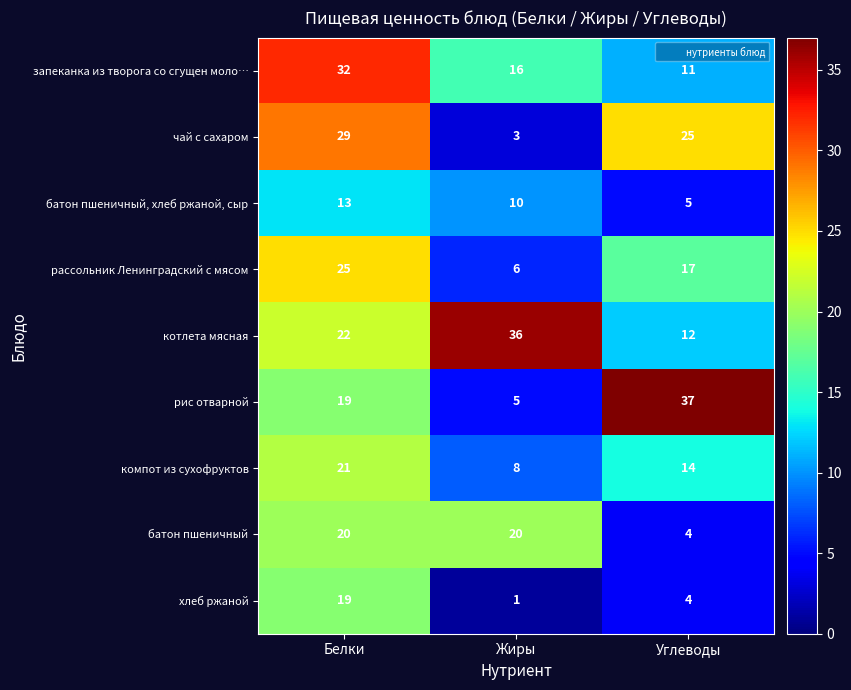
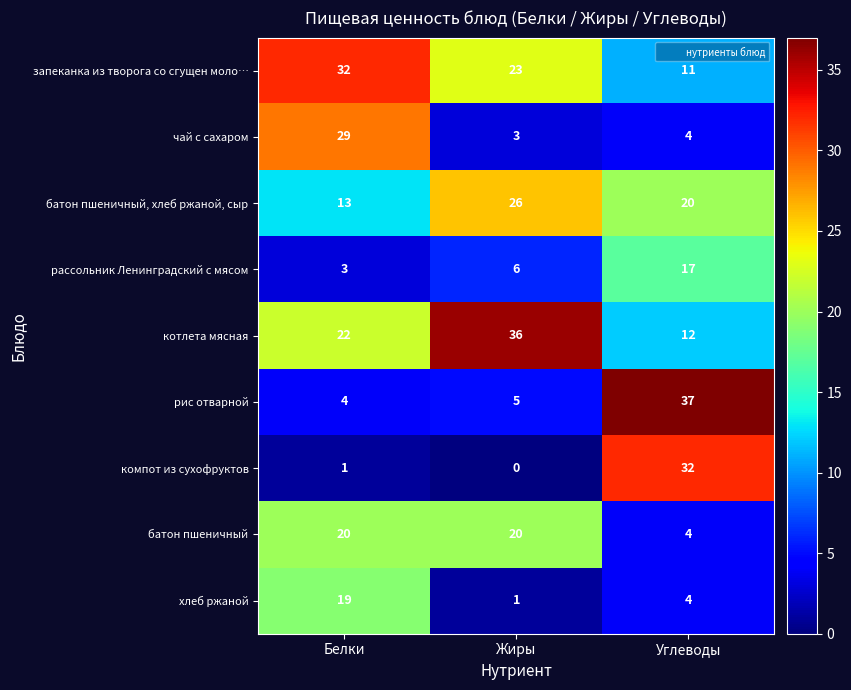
  {
    "запеканка из творога со сгущен моло…": {
      "Белки": 32,
-     "Жиры": 16,
+     "Жиры": 23,
      "Углеводы": 11
    },
    "чай с сахаром": {
      "Белки": 29,
      "Жиры": 3,
-     "Углеводы": 25
+     "Углеводы": 4
    },
    "батон пшеничный, хлеб ржаной, сыр": {
      "Белки": 13,
-     "Жиры": 10,
-     "Углеводы": 5
+     "Жиры": 26,
+     "Углеводы": 20
    },
    "рассольник Ленинградский с мясом": {
-     "Белки": 25,
+     "Белки": 3,
      "Жиры": 6,
      "Углеводы": 17
    },
    "котлета мясная": {
      "Белки": 22,
      "Жиры": 36,
      "Углеводы": 12
    },
    "рис отварной": {
-     "Белки": 19,
+     "Белки": 4,
      "Жиры": 5,
      "Углеводы": 37
    },
    "компот из сухофруктов": {
-     "Белки": 21,
-     "Жиры": 8,
-     "Углеводы": 14
+     "Белки": 1,
+     "Жиры": 0,
+     "Углеводы": 32
    },
    "батон пшеничный": {
      "Белки": 20,
      "Жиры": 20,
      "Углеводы": 4
    },
    "хлеб ржаной": {
      "Белки": 19,
      "Жиры": 1,
      "Углеводы": 4
    }
  }
